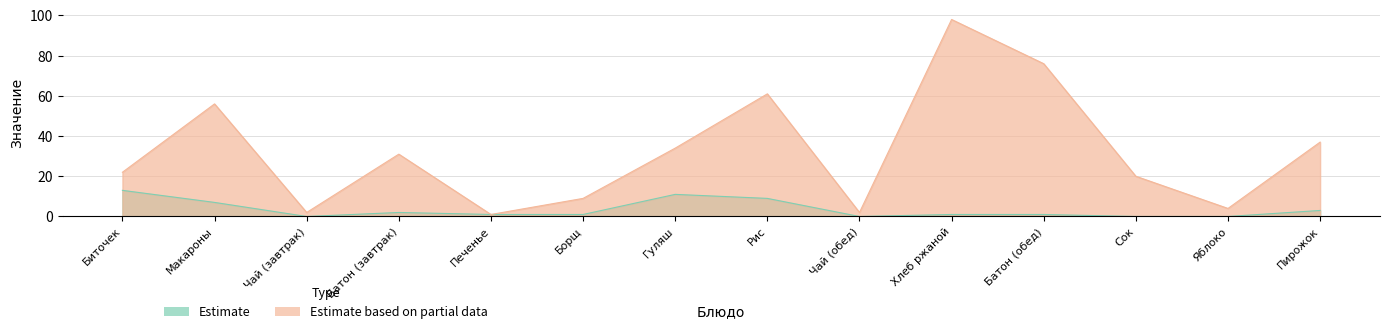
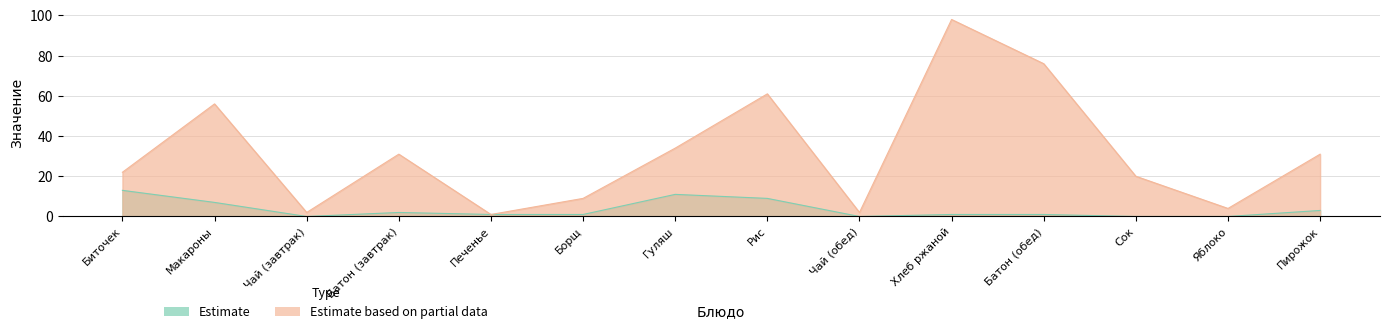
  {
    "Estimate": {
      "Биточек": 13,
      "Макароны": 7,
      "Чай (завтрак)": 0,
      "Батон (завтрак)": 2,
      "Борщ": 1,
      "Гуляш": 11,
      "Рис": 9,
      "Чай (обед)": 0,
      "Хлеб ржаной": 1,
      "Батон (обед)": 1,
      "Сок": 0,
      "Яблоко": 0,
      "Пирожок": 3
    },
    "Estimate based on partial data": {
      "Биточек": 22,
      "Макароны": 56,
      "Чай (завтрак)": 2,
      "Батон (завтрак)": 31,
      "Борщ": 9,
      "Гуляш": 34,
      "Рис": 61,
      "Чай (обед)": 2,
      "Хлеб ржаной": 98,
      "Батон (обед)": 76,
      "Сок": 20,
      "Яблоко": 4,
-     "Пирожок": 37
+     "Пирожок": 31
    }
  }
